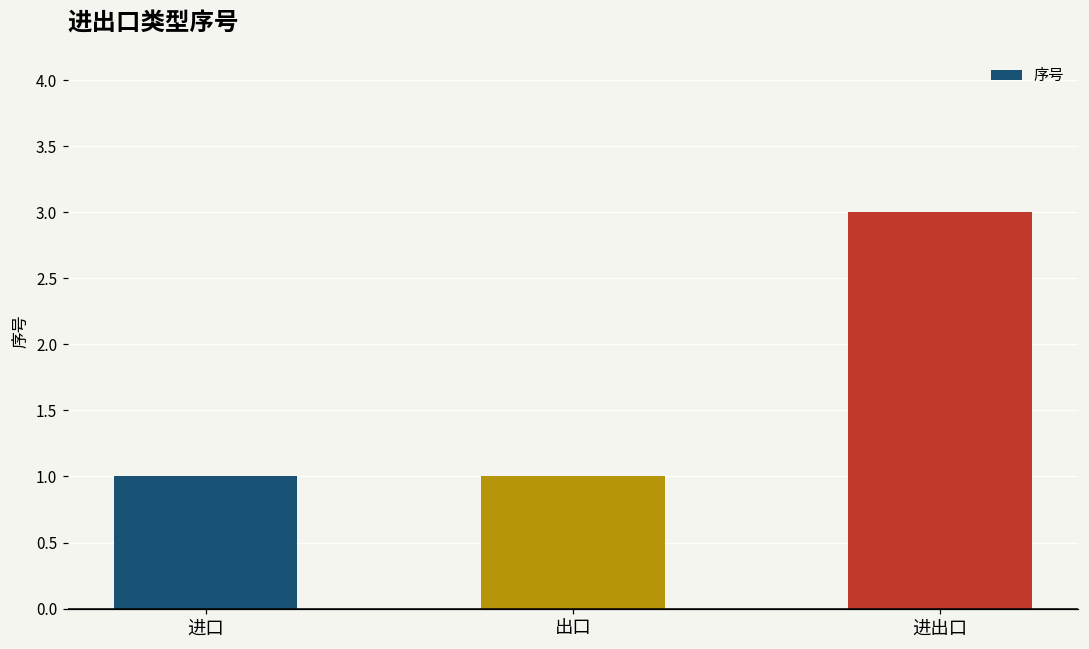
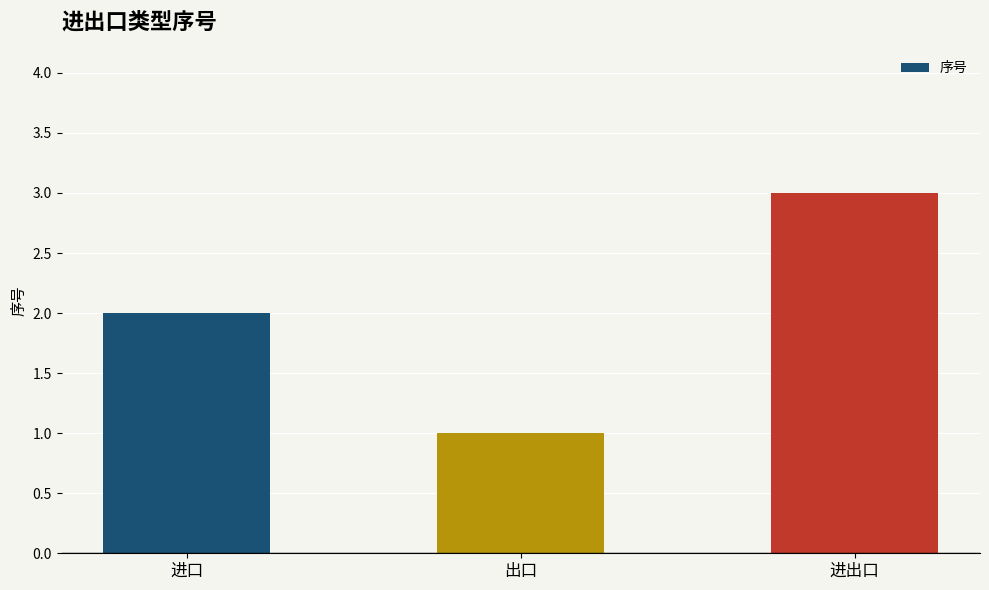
  {
-   "进口": 1,
+   "进口": 2,
    "出口": 1,
    "进出口": 3
  }
